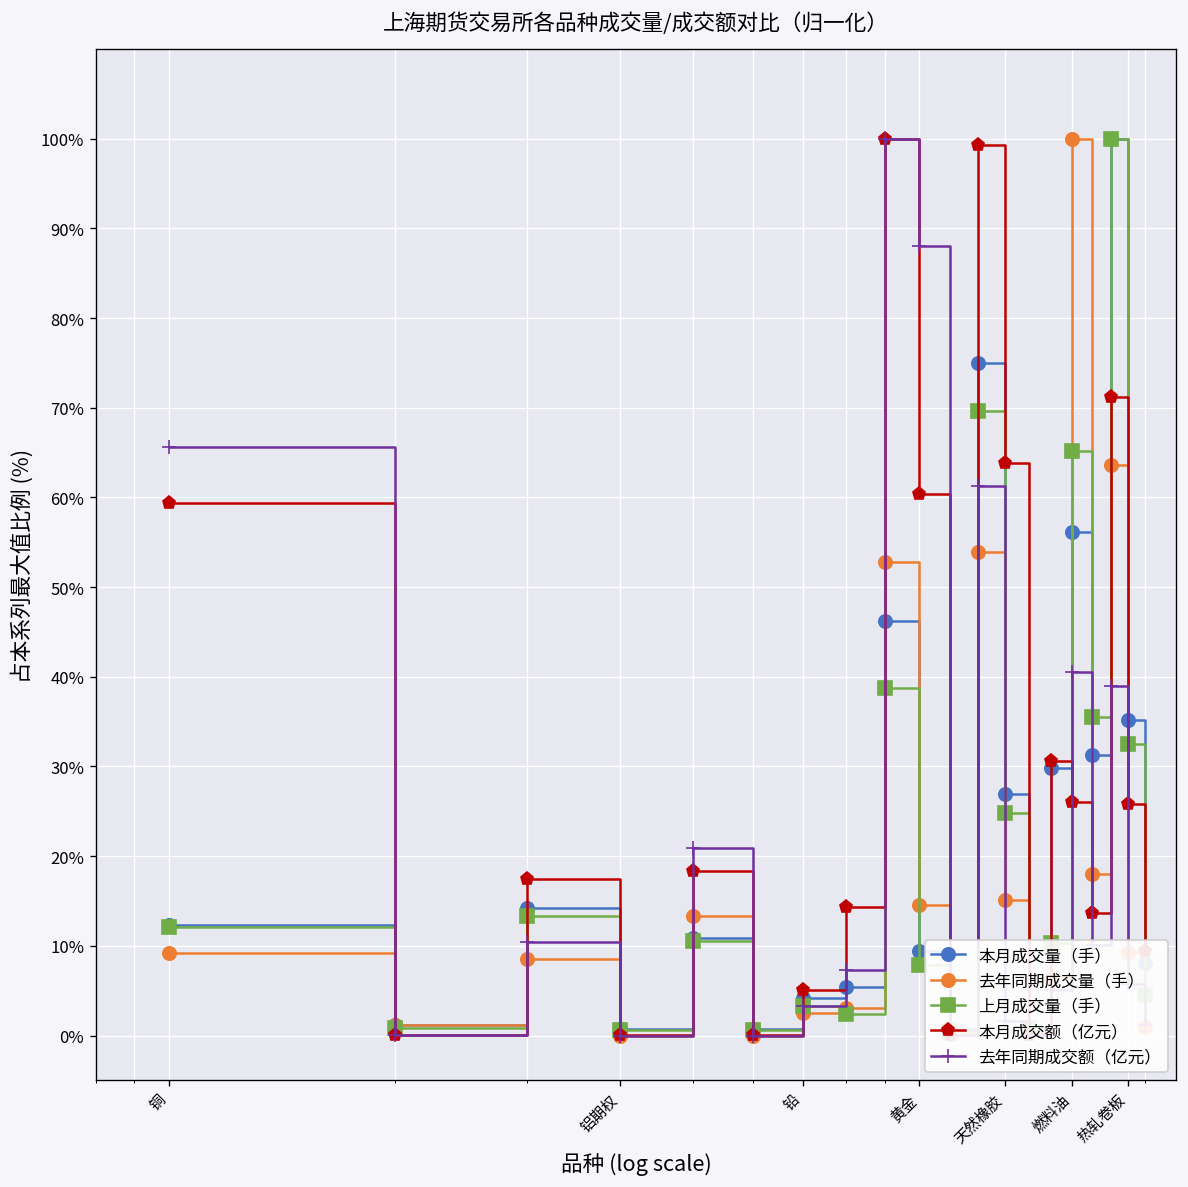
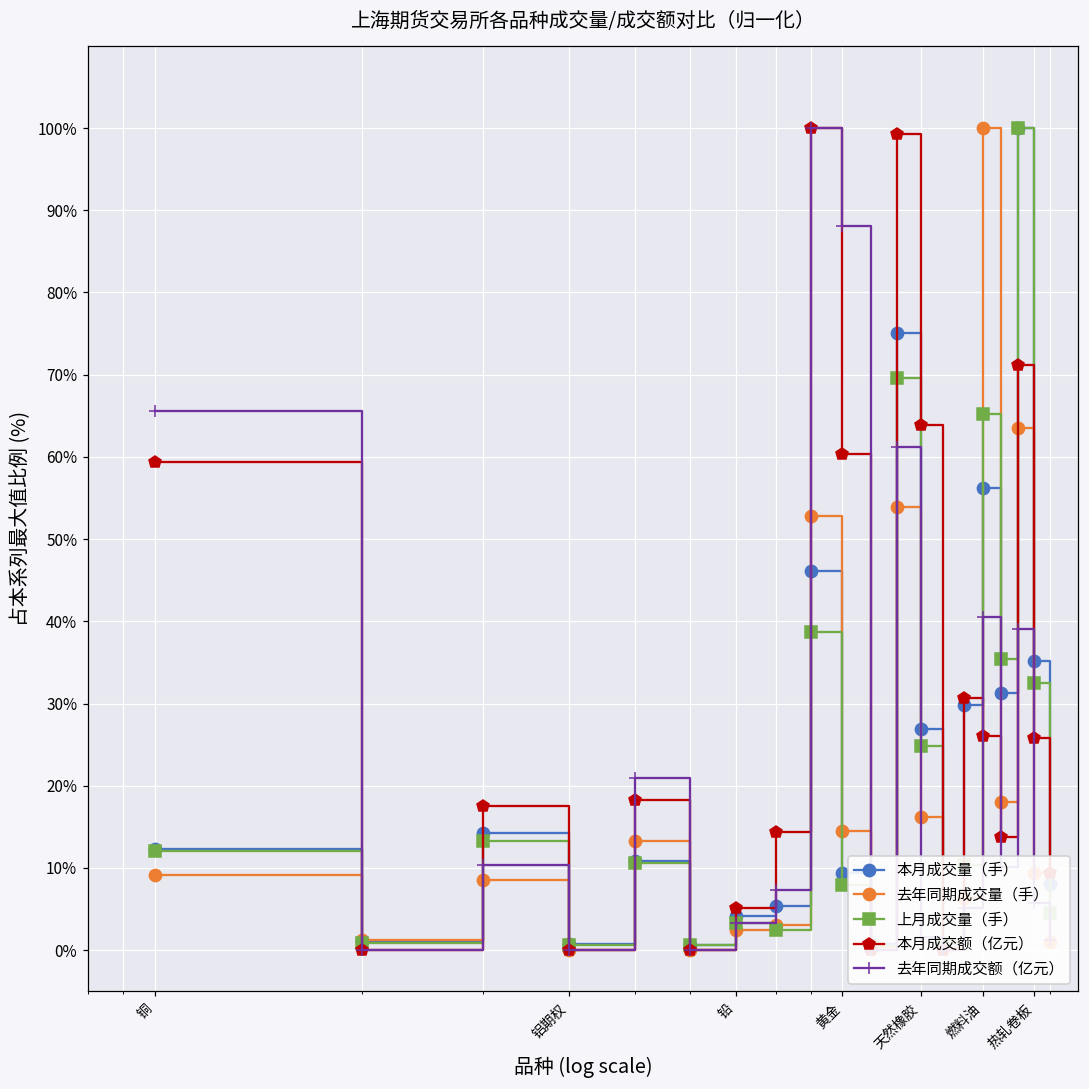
  {
    "本月成交量（手）": {
      "铅": "4%",
      "黄金": "9%",
      "天然橡胶": "27%",
      "燃料油": "56%",
      "热轧卷板": "35%"
    },
    "去年同期成交量（手）": {
      "铜": "9%",
      "铅": "3%",
      "黄金": "15%",
-     "天然橡胶": "15%",
+     "天然橡胶": "16%",
      "燃料油": "100%"
    },
    "上月成交量（手）": {
      "黄金": "8%",
      "天然橡胶": "25%",
      "燃料油": "65%",
      "热轧卷板": "32%"
    },
    "本月成交额（亿元）": {
      "铜": "59%",
      "铅": "5%",
      "黄金": "60%",
      "天然橡胶": "64%",
      "燃料油": "26%",
      "热轧卷板": "26%"
    },
    "去年同期成交额（亿元）": {
      "铜": "66%",
      "黄金": "88%",
      "燃料油": "41%"
    }
  }
